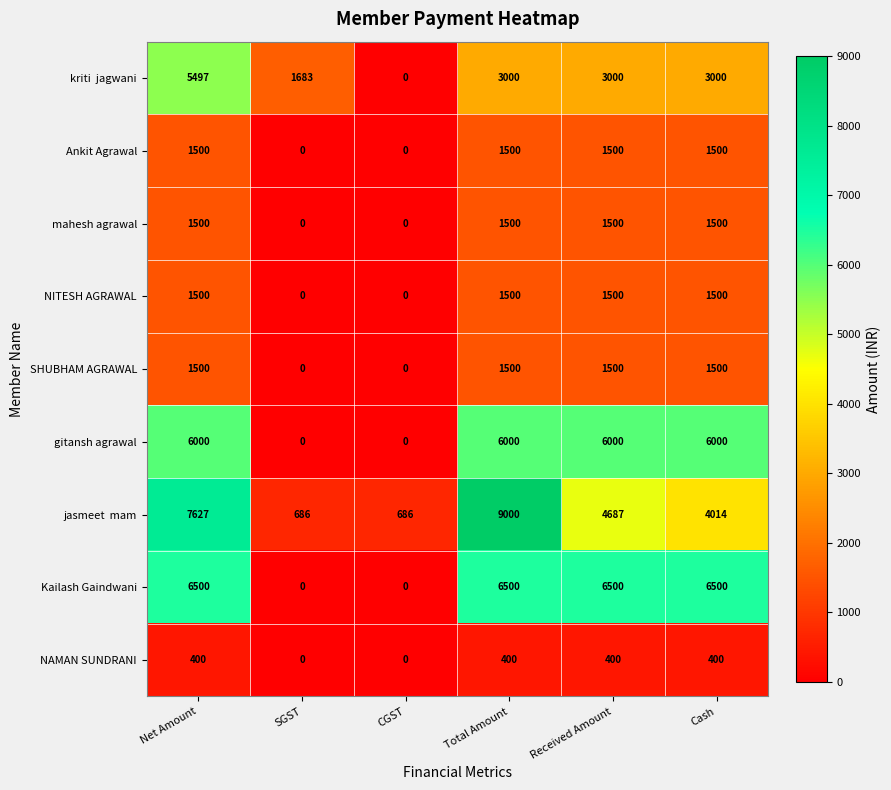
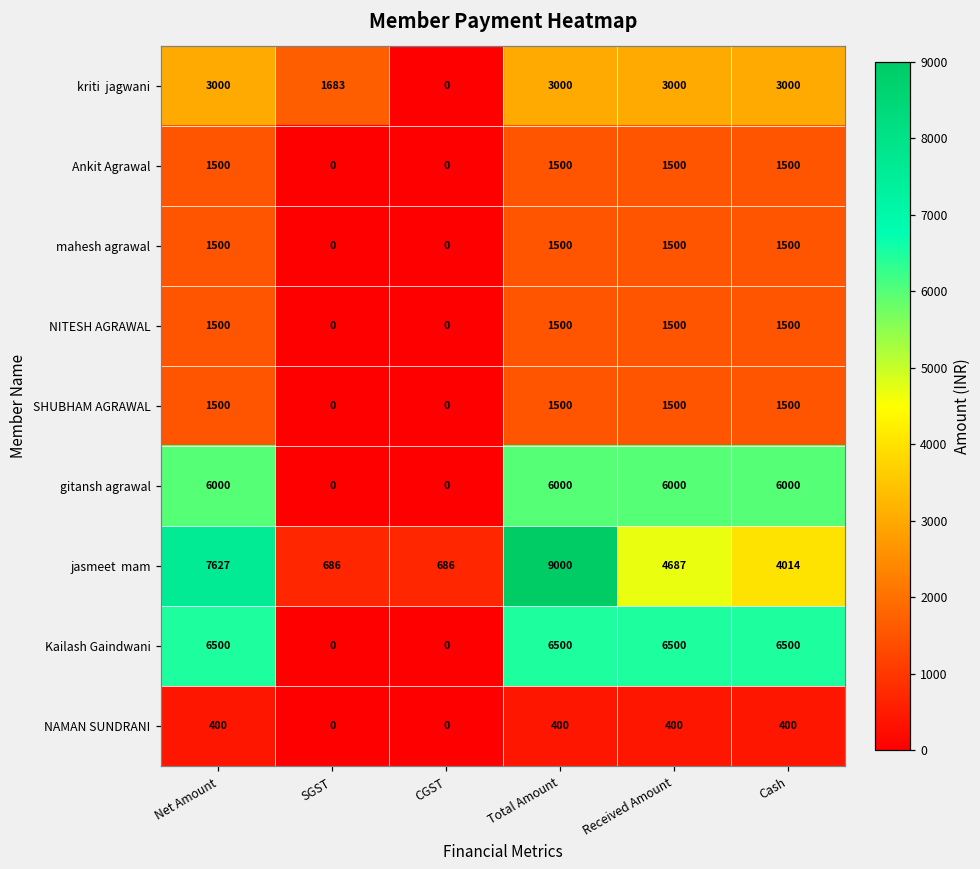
  {
    "kriti jagwani": {
-     "Net Amount": 5497,
+     "Net Amount": 3000,
      "SGST": 1683,
      "CGST": 0,
      "Total Amount": 3000,
      "Received Amount": 3000,
      "Cash": 3000
    },
    "Ankit Agrawal": {
      "Net Amount": 1500,
      "SGST": 0,
      "CGST": 0,
      "Total Amount": 1500,
      "Received Amount": 1500,
      "Cash": 1500
    },
    "mahesh agrawal": {
      "Net Amount": 1500,
      "SGST": 0,
      "CGST": 0,
      "Total Amount": 1500,
      "Received Amount": 1500,
      "Cash": 1500
    },
    "NITESH AGRAWAL": {
      "Net Amount": 1500,
      "SGST": 0,
      "CGST": 0,
      "Total Amount": 1500,
      "Received Amount": 1500,
      "Cash": 1500
    },
    "SHUBHAM AGRAWAL": {
      "Net Amount": 1500,
      "SGST": 0,
      "CGST": 0,
      "Total Amount": 1500,
      "Received Amount": 1500,
      "Cash": 1500
    },
    "gitansh agrawal": {
      "Net Amount": 6000,
      "SGST": 0,
      "CGST": 0,
      "Total Amount": 6000,
      "Received Amount": 6000,
      "Cash": 6000
    },
    "jasmeet mam": {
      "Net Amount": 7627,
      "SGST": 686,
      "CGST": 686,
      "Total Amount": 9000,
      "Received Amount": 4687,
      "Cash": 4014
    },
    "Kailash Gaindwani": {
      "Net Amount": 6500,
      "SGST": 0,
      "CGST": 0,
      "Total Amount": 6500,
      "Received Amount": 6500,
      "Cash": 6500
    },
    "NAMAN SUNDRANI": {
      "Net Amount": 400,
      "SGST": 0,
      "CGST": 0,
      "Total Amount": 400,
      "Received Amount": 400,
      "Cash": 400
    }
  }
